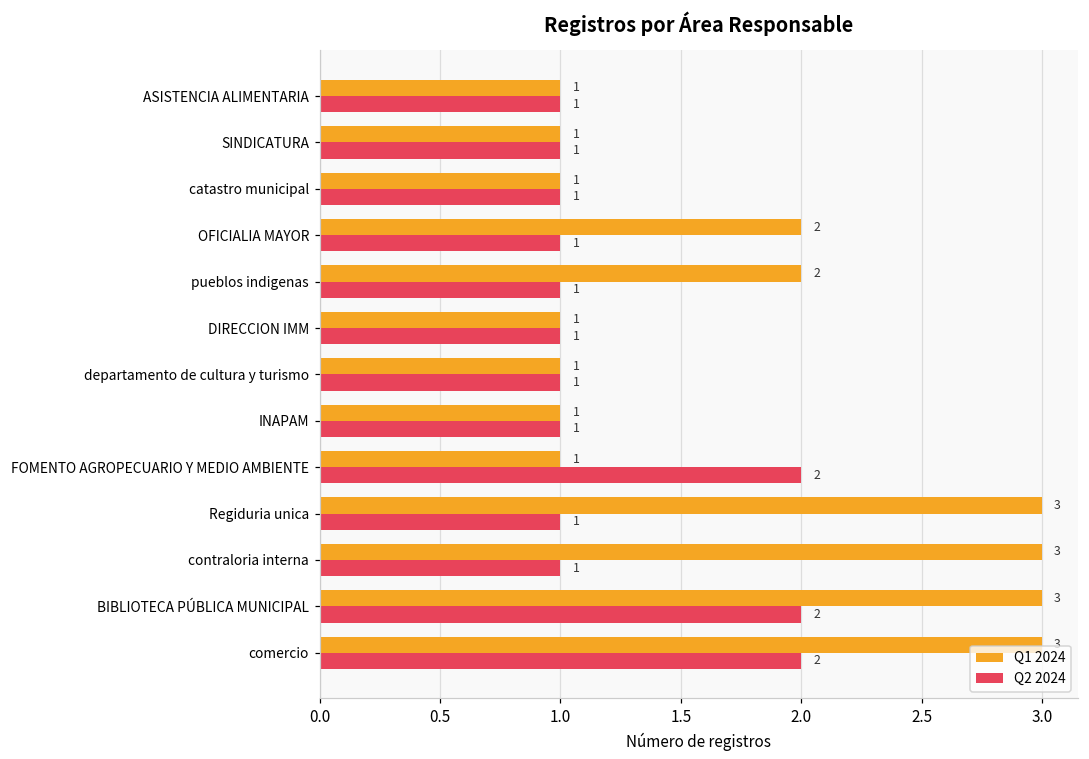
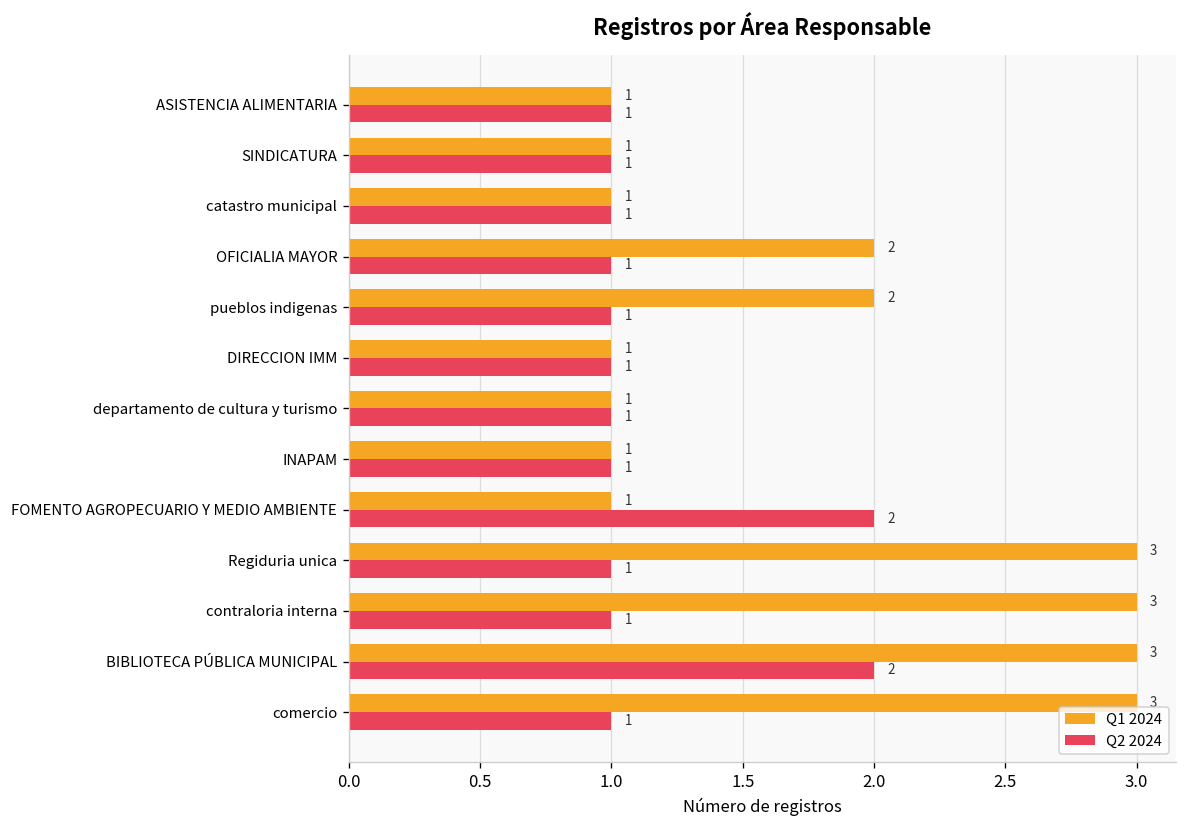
  {
    "Q1 2024": {
      "ASISTENCIA ALIMENTARIA": 1,
      "SINDICATURA": 1,
      "catastro municipal": 1,
      "OFICIALIA MAYOR": 2,
      "pueblos indigenas": 2,
      "DIRECCION IMM": 1,
      "departamento de cultura y turismo": 1,
      "INAPAM": 1,
      "FOMENTO AGROPECUARIO Y MEDIO AMBIENTE": 1,
      "Regiduria unica": 3,
      "contraloria interna": 3,
      "BIBLIOTECA PÚBLICA MUNICIPAL": 3
    },
    "Q2 2024": {
      "ASISTENCIA ALIMENTARIA": 1,
      "SINDICATURA": 1,
      "catastro municipal": 1,
      "OFICIALIA MAYOR": 1,
      "pueblos indigenas": 1,
      "DIRECCION IMM": 1,
      "departamento de cultura y turismo": 1,
      "INAPAM": 1,
      "FOMENTO AGROPECUARIO Y MEDIO AMBIENTE": 2,
      "Regiduria unica": 1,
      "contraloria interna": 1,
      "BIBLIOTECA PÚBLICA MUNICIPAL": 2,
-     "comercio": 2
+     "comercio": 1
    }
  }
